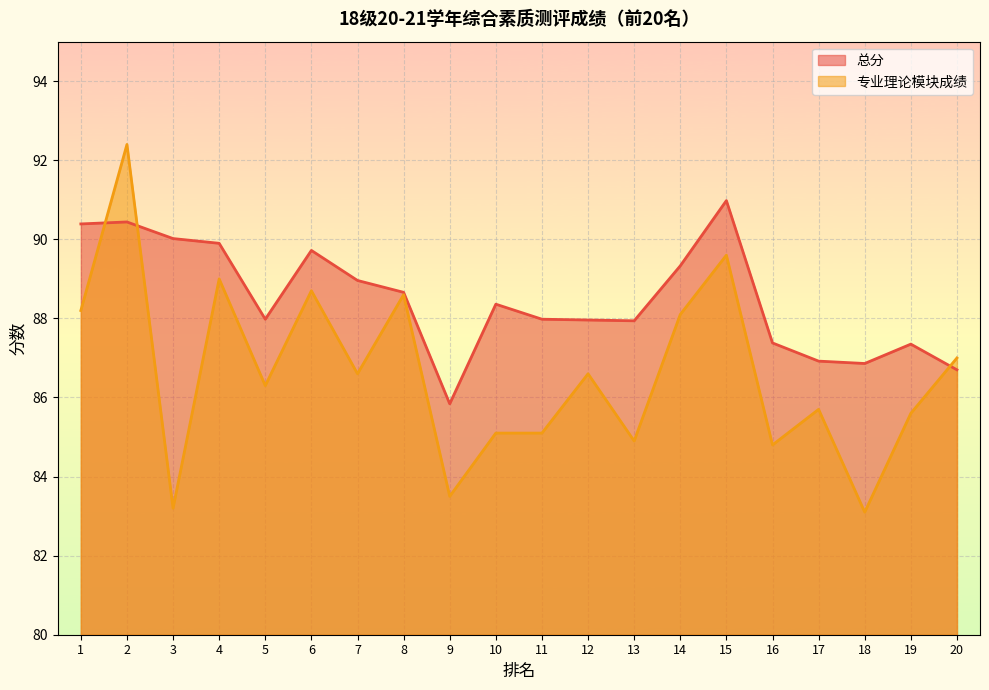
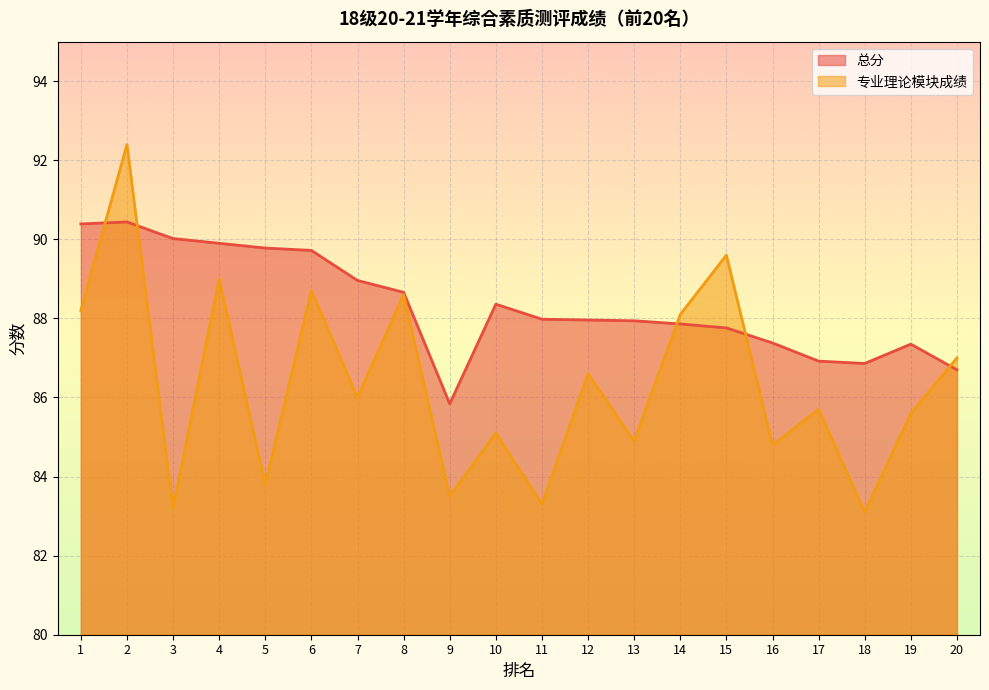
  {
    "总分": {
      "1": 90.4,
      "2": 90.4,
      "3": 90.0,
      "4": 89.9,
-     "5": 88.0,
+     "5": 89.8,
      "6": 89.7,
      "7": 89.0,
      "9": 85.8,
      "10": 88.4,
      "11": 88.0,
      "12": 88.0,
      "13": 87.9,
-     "14": 89.3,
-     "15": 91.0,
+     "14": 87.9,
+     "15": 87.8,
      "16": 87.4,
      "17": 86.9,
      "18": 86.9,
      "19": 87.4,
      "20": 86.7
    },
    "专业理论模块成绩": {
      "1": 88.2,
      "2": 92.4,
      "3": 83.2,
      "4": 89.0,
-     "5": 86.3,
+     "5": 83.8,
      "6": 88.7,
-     "7": 86.6,
+     "7": 86.0,
      "9": 83.5,
      "10": 85.1,
-     "11": 85.1,
+     "11": 83.3,
      "12": 86.6,
      "13": 84.9,
      "14": 88.1,
      "15": 89.6,
      "16": 84.8,
      "17": 85.7,
      "18": 83.1,
      "19": 85.6,
      "20": 87.0
    }
  }
